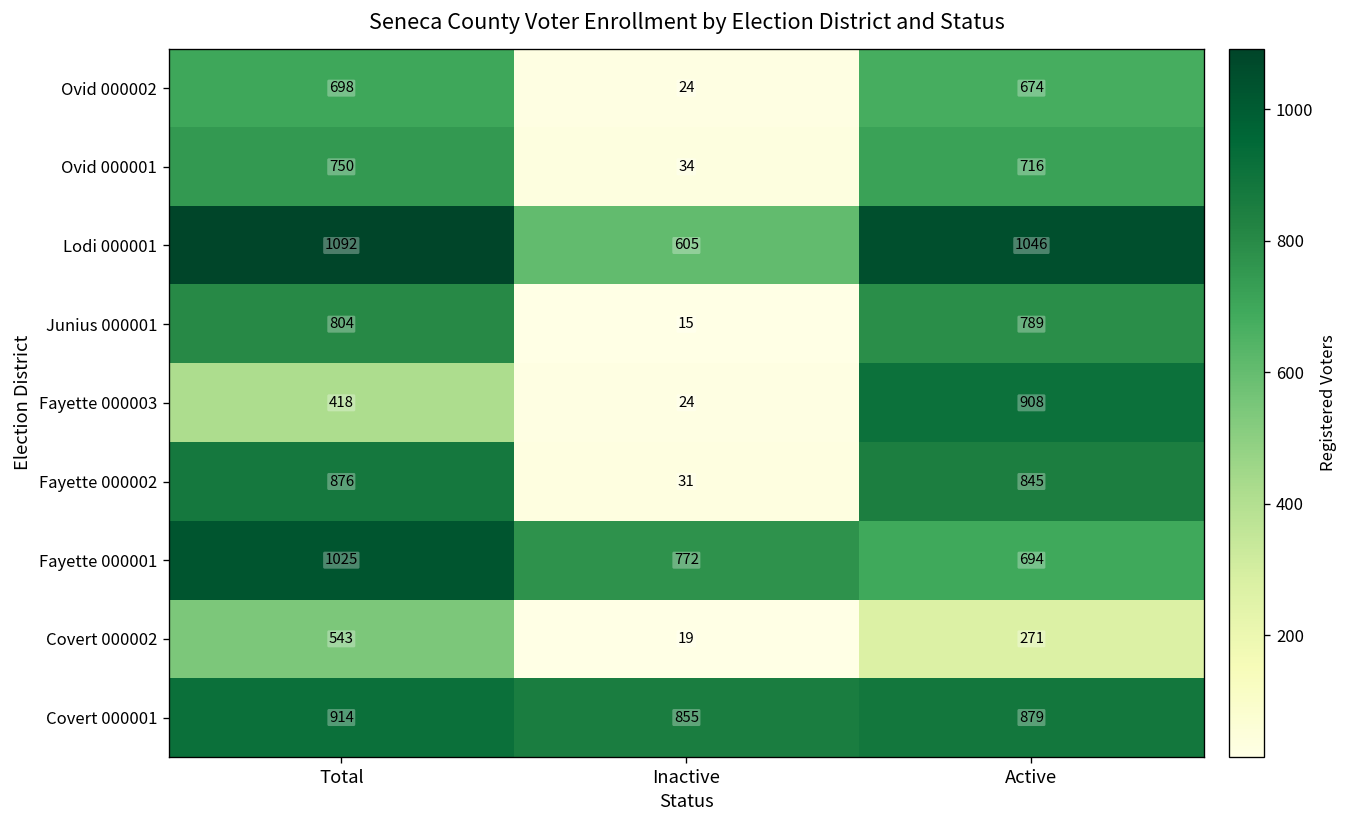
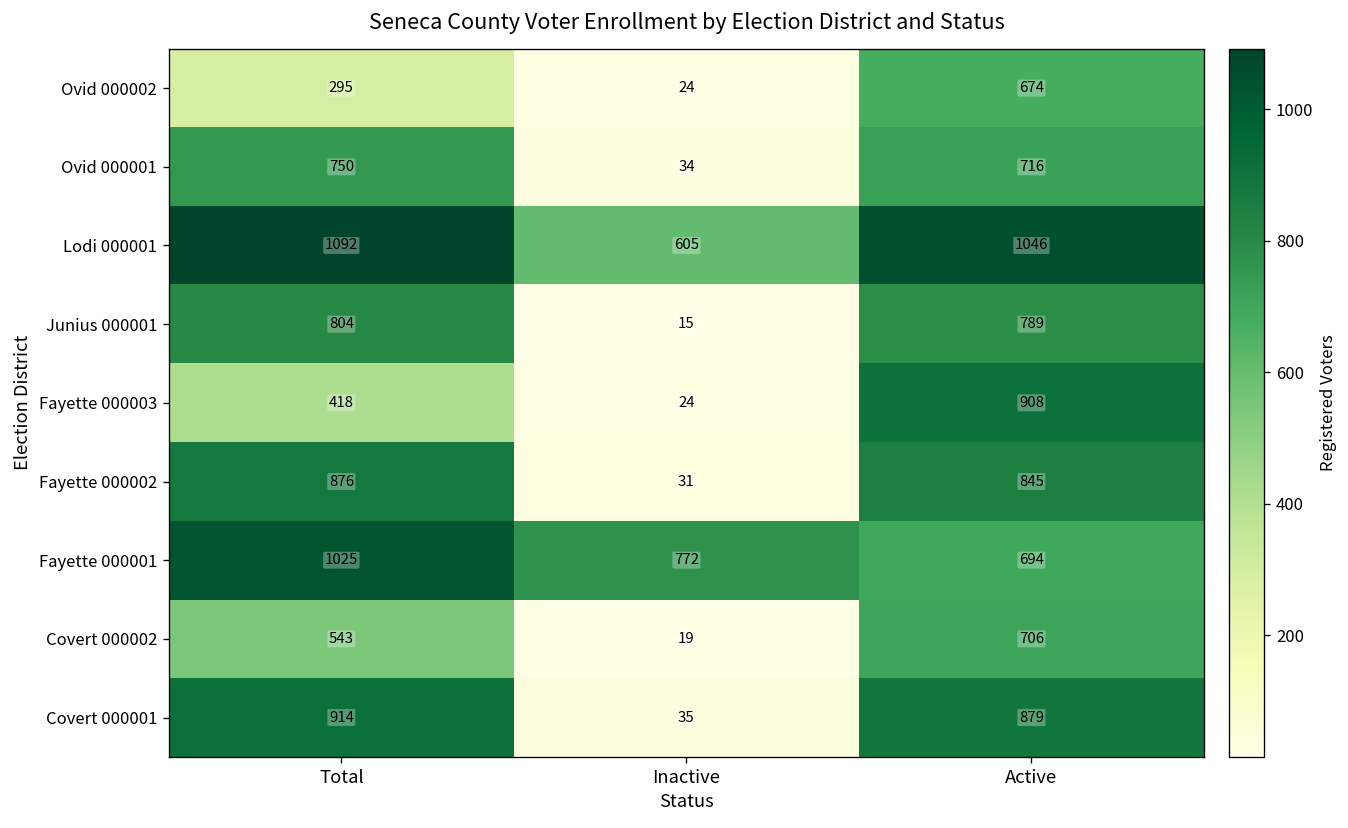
  {
    "Ovid 000002": {
-     "Total": 698
+     "Total": 295
    },
    "Covert 000002": {
-     "Active": 271
+     "Active": 706
    },
    "Covert 000001": {
-     "Inactive": 855
+     "Inactive": 35
    }
  }
